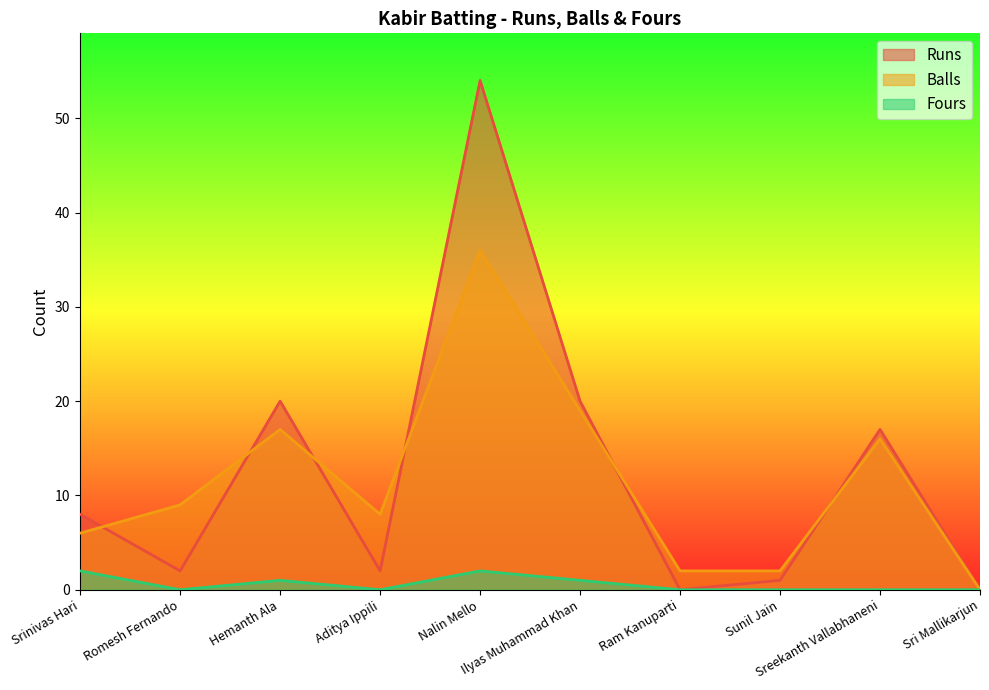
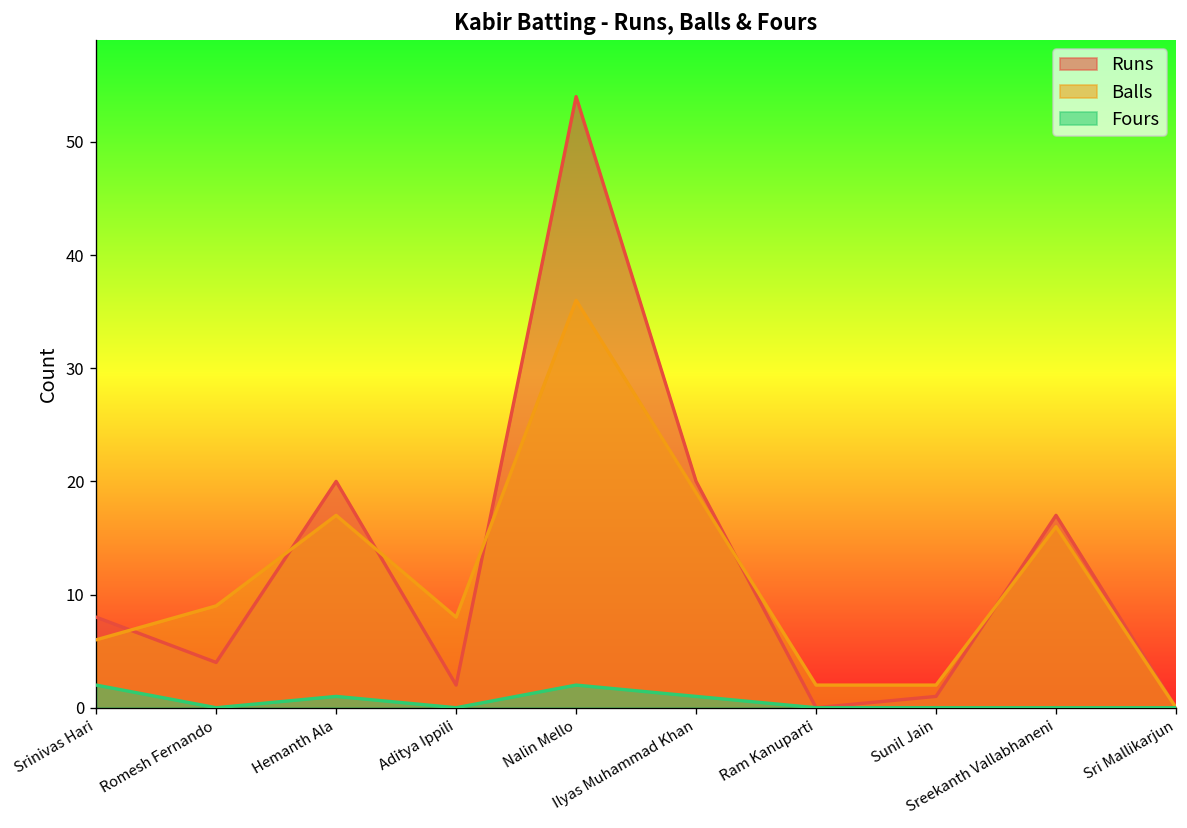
  {
    "Runs": {
      "Srinivas Hari": 8,
-     "Romesh Fernando": 2,
+     "Romesh Fernando": 4,
      "Hemanth Ala": 20,
      "Aditya Ippili": 2,
      "Nalin Mello": 54,
      "Ilyas Muhammad Khan": 20,
      "Sunil Jain": 1,
      "Sreekanth Vallabhaneni": 17
    },
    "Balls": {
      "Srinivas Hari": 6,
      "Romesh Fernando": 9,
      "Hemanth Ala": 17,
      "Aditya Ippili": 8,
      "Nalin Mello": 36,
      "Ilyas Muhammad Khan": 19,
      "Ram Kanuparti": 2,
      "Sunil Jain": 2,
      "Sreekanth Vallabhaneni": 16
    },
    "Fours": {
      "Srinivas Hari": 2,
      "Romesh Fernando": 0,
      "Hemanth Ala": 1,
      "Aditya Ippili": 0,
      "Nalin Mello": 2,
      "Ilyas Muhammad Khan": 1,
      "Sunil Jain": 0,
      "Sreekanth Vallabhaneni": 0
    }
  }
